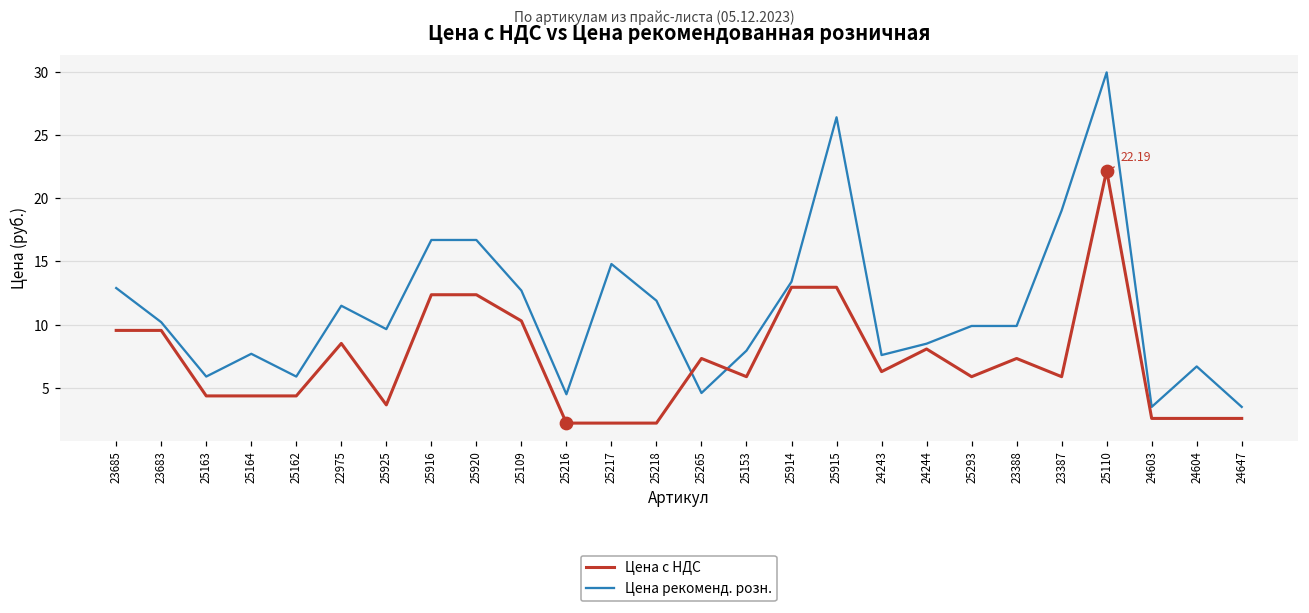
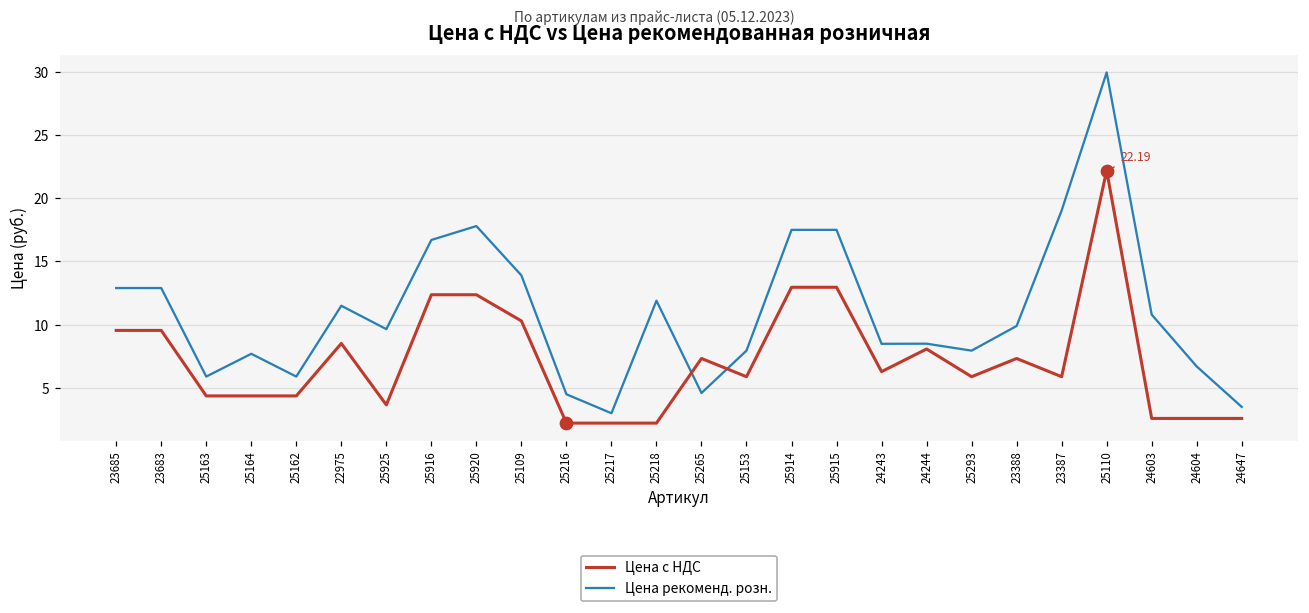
  {
    "Цена рекоменд. розн.": {
      "23685": 12.9,
-     "23683": 10.2,
+     "23683": 12.9,
      "25163": 5.9,
      "25164": 7.7,
      "25162": 5.9,
      "22975": 11.5,
      "25925": 9.7,
      "25916": 16.7,
-     "25920": 16.7,
-     "25109": 12.7,
+     "25920": 17.8,
+     "25109": 13.9,
      "25216": 4.5,
-     "25217": 14.8,
+     "25217": 3.0,
      "25218": 11.9,
      "25265": 4.6,
      "25153": 8.0,
-     "25914": 13.4,
-     "25915": 26.4,
-     "24243": 7.6,
+     "25914": 17.5,
+     "25915": 17.5,
+     "24243": 8.5,
      "24244": 8.5,
-     "25293": 9.9,
+     "25293": 8.0,
      "23388": 9.9,
      "23387": 19.0,
      "25110": 30.0,
-     "24603": 3.5,
+     "24603": 10.8,
      "24604": 6.7,
      "24647": 3.5
    }
  }
